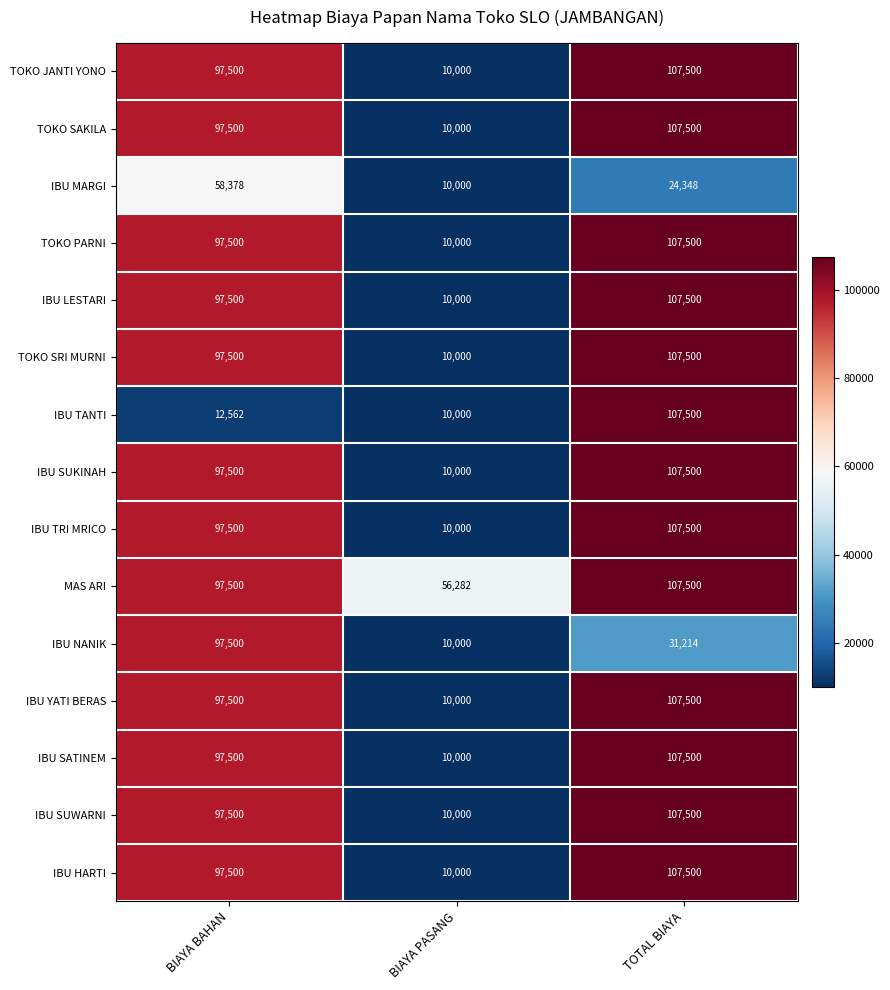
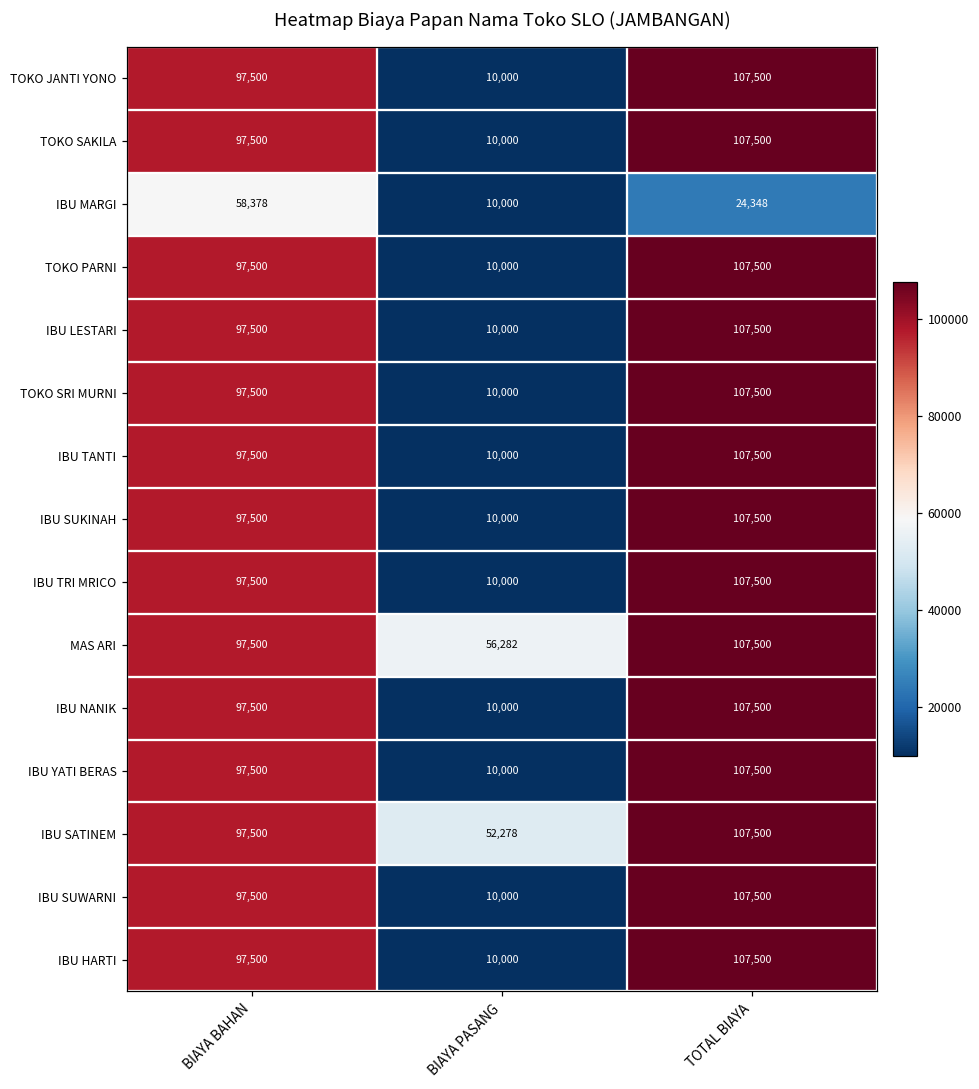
  {
    "TOKO JANTI YONO": {
      "BIAYA BAHAN": "97,500",
      "BIAYA PASANG": "10,000",
      "TOTAL BIAYA": "107,500"
    },
    "TOKO SAKILA": {
      "BIAYA BAHAN": "97,500",
      "BIAYA PASANG": "10,000",
      "TOTAL BIAYA": "107,500"
    },
    "IBU MARGI": {
      "BIAYA BAHAN": "58,378",
      "BIAYA PASANG": "10,000",
      "TOTAL BIAYA": "24,348"
    },
    "TOKO PARNI": {
      "BIAYA BAHAN": "97,500",
      "BIAYA PASANG": "10,000",
      "TOTAL BIAYA": "107,500"
    },
    "IBU LESTARI": {
      "BIAYA BAHAN": "97,500",
      "BIAYA PASANG": "10,000",
      "TOTAL BIAYA": "107,500"
    },
    "TOKO SRI MURNI": {
      "BIAYA BAHAN": "97,500",
      "BIAYA PASANG": "10,000",
      "TOTAL BIAYA": "107,500"
    },
    "IBU TANTI": {
-     "BIAYA BAHAN": "12,562",
+     "BIAYA BAHAN": "97,500",
      "BIAYA PASANG": "10,000",
      "TOTAL BIAYA": "107,500"
    },
    "IBU SUKINAH": {
      "BIAYA BAHAN": "97,500",
      "BIAYA PASANG": "10,000",
      "TOTAL BIAYA": "107,500"
    },
    "IBU TRI MRICO": {
      "BIAYA BAHAN": "97,500",
      "BIAYA PASANG": "10,000",
      "TOTAL BIAYA": "107,500"
    },
    "MAS ARI": {
      "BIAYA BAHAN": "97,500",
      "BIAYA PASANG": "56,282",
      "TOTAL BIAYA": "107,500"
    },
    "IBU NANIK": {
      "BIAYA BAHAN": "97,500",
      "BIAYA PASANG": "10,000",
-     "TOTAL BIAYA": "31,214"
+     "TOTAL BIAYA": "107,500"
    },
    "IBU YATI BERAS": {
      "BIAYA BAHAN": "97,500",
      "BIAYA PASANG": "10,000",
      "TOTAL BIAYA": "107,500"
    },
    "IBU SATINEM": {
      "BIAYA BAHAN": "97,500",
-     "BIAYA PASANG": "10,000",
+     "BIAYA PASANG": "52,278",
      "TOTAL BIAYA": "107,500"
    },
    "IBU SUWARNI": {
      "BIAYA BAHAN": "97,500",
      "BIAYA PASANG": "10,000",
      "TOTAL BIAYA": "107,500"
    },
    "IBU HARTI": {
      "BIAYA BAHAN": "97,500",
      "BIAYA PASANG": "10,000",
      "TOTAL BIAYA": "107,500"
    }
  }
